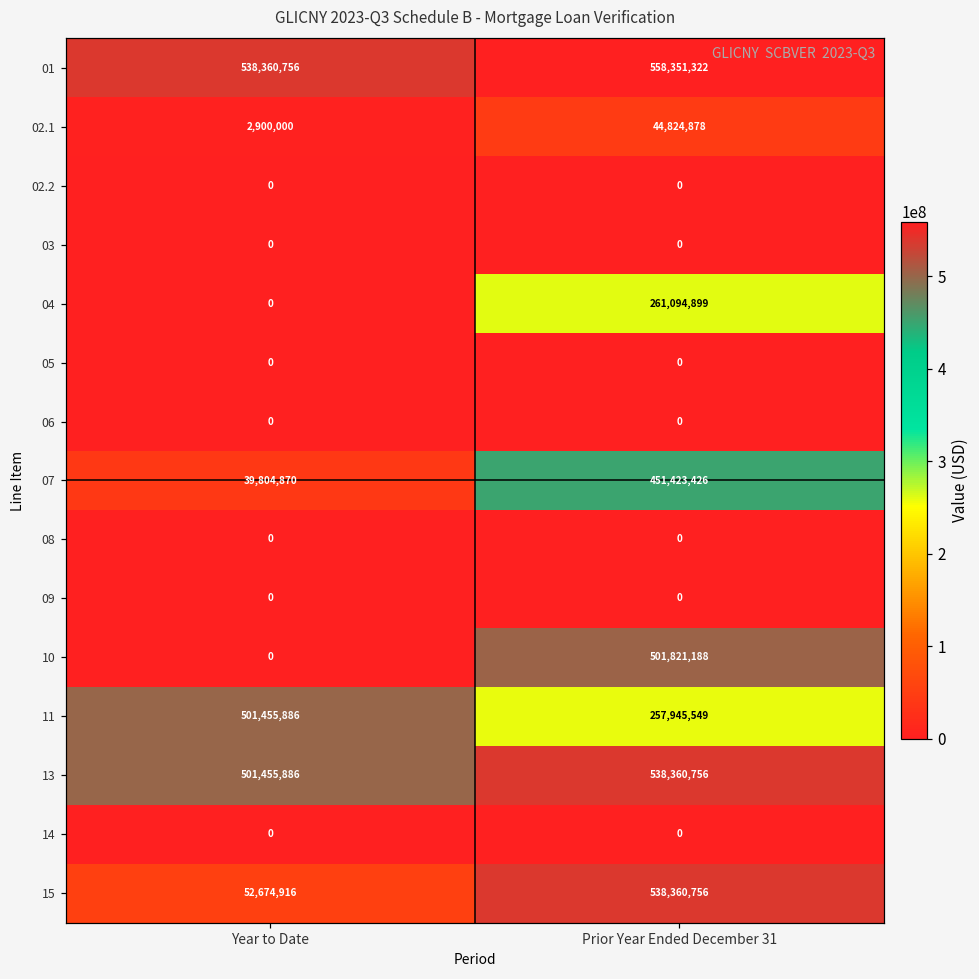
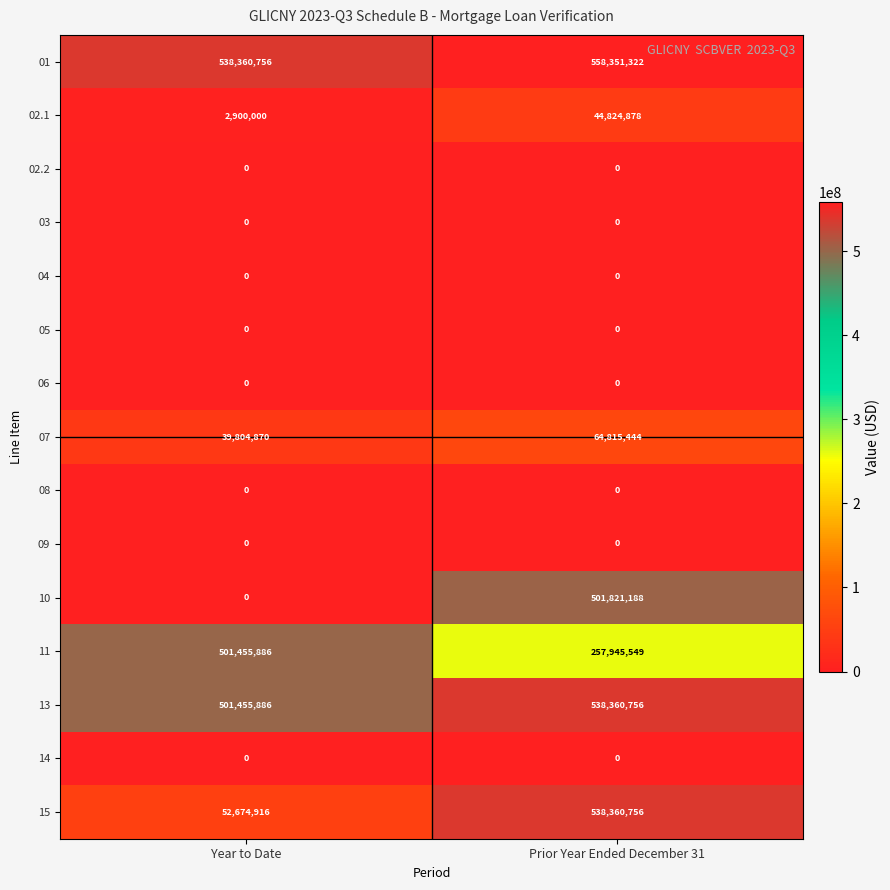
  {
    "01": {
      "Year to Date": "538,360,756"
    },
    "02.1": {
      "Year to Date": "2,900,000",
      "Prior Year Ended December 31": "44,824,878"
    },
    "02.2": {
      "Year to Date": "0",
      "Prior Year Ended December 31": "0"
    },
    "03": {
      "Year to Date": "0",
      "Prior Year Ended December 31": "0"
    },
    "04": {
      "Year to Date": "0",
-     "Prior Year Ended December 31": "261,094,899"
+     "Prior Year Ended December 31": "0"
    },
    "05": {
      "Year to Date": "0",
      "Prior Year Ended December 31": "0"
    },
    "06": {
      "Year to Date": "0",
      "Prior Year Ended December 31": "0"
    },
    "07": {
      "Year to Date": "39,804,870",
-     "Prior Year Ended December 31": "451,423,426"
+     "Prior Year Ended December 31": "64,815,444"
    },
    "08": {
      "Year to Date": "0",
      "Prior Year Ended December 31": "0"
    },
    "09": {
      "Year to Date": "0",
      "Prior Year Ended December 31": "0"
    },
    "10": {
      "Year to Date": "0",
      "Prior Year Ended December 31": "501,821,188"
    },
    "11": {
      "Year to Date": "501,455,886",
      "Prior Year Ended December 31": "257,945,549"
    },
    "13": {
      "Year to Date": "501,455,886",
      "Prior Year Ended December 31": "538,360,756"
    },
    "14": {
      "Year to Date": "0",
      "Prior Year Ended December 31": "0"
    },
    "15": {
      "Year to Date": "52,674,916",
      "Prior Year Ended December 31": "538,360,756"
    }
  }
